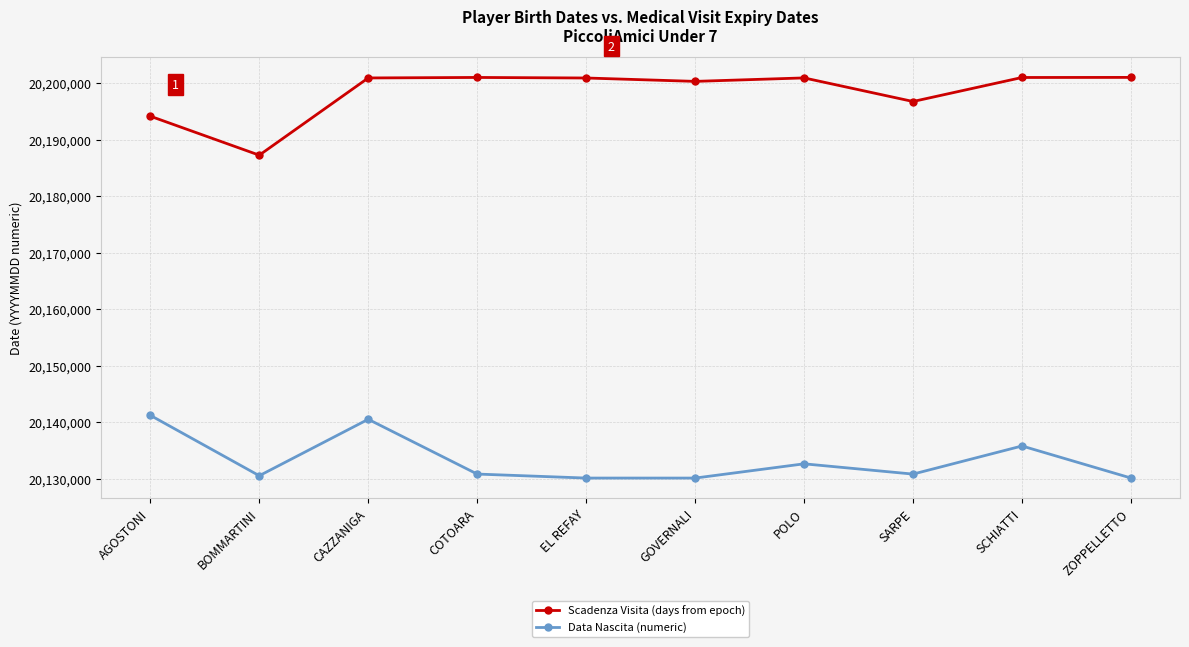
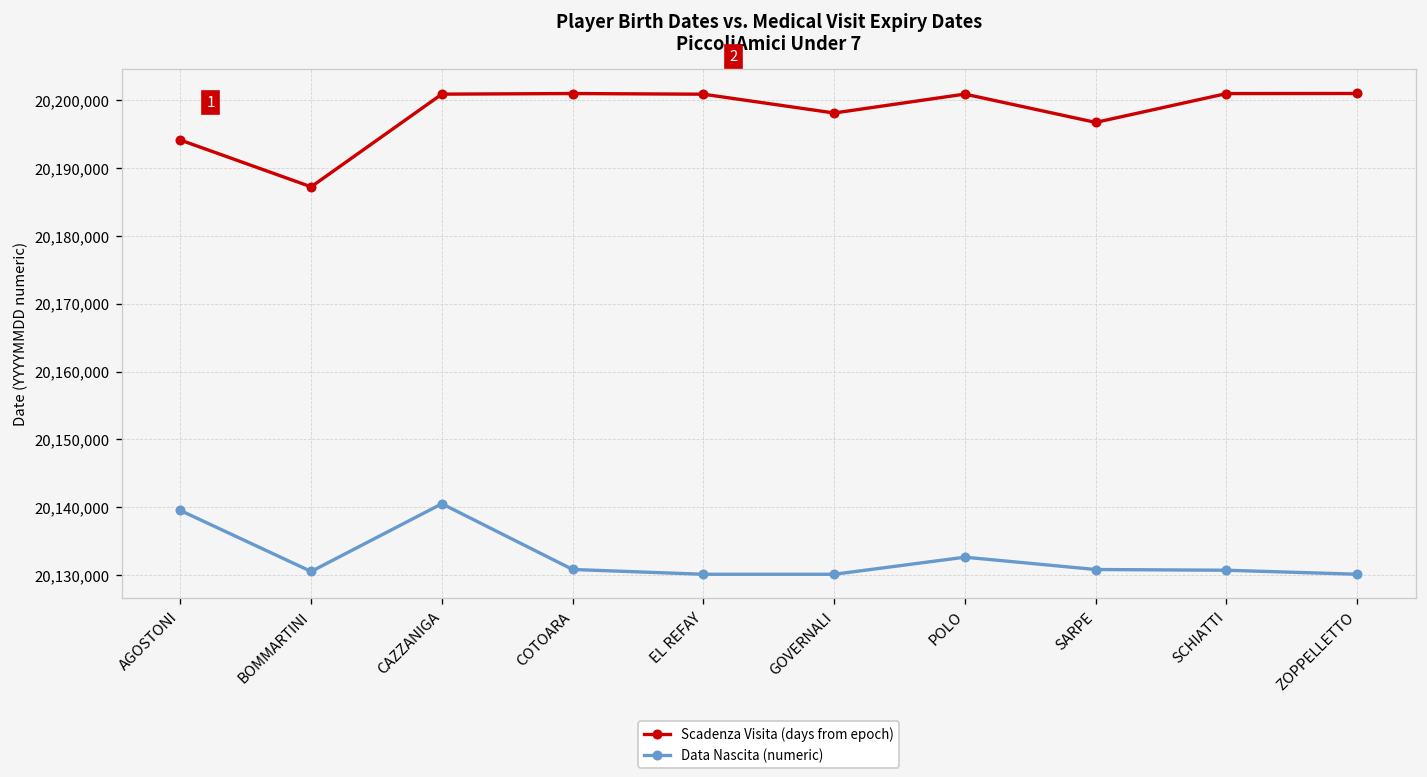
  {
    "Scadenza Visita (days from epoch)": {
      "AGOSTONI": "20,194,000",
      "BOMMARTINI": "20,187,000",
      "CAZZANIGA": "20,201,000",
      "COTOARA": "20,201,000",
      "EL REFAY": "20,201,000",
-     "GOVERNALI": "20,200,000",
+     "GOVERNALI": "20,198,000",
      "POLO": "20,201,000",
      "SARPE": "20,197,000",
      "SCHIATTI": "20,201,000",
      "ZOPPELLETTO": "20,201,000"
    },
    "Data Nascita (numeric)": {
-     "AGOSTONI": "20,141,000",
+     "AGOSTONI": "20,140,000",
      "BOMMARTINI": "20,131,000",
      "CAZZANIGA": "20,141,000",
      "COTOARA": "20,131,000",
      "EL REFAY": "20,130,000",
      "GOVERNALI": "20,130,000",
      "POLO": "20,133,000",
      "SARPE": "20,131,000",
-     "SCHIATTI": "20,136,000",
+     "SCHIATTI": "20,131,000",
      "ZOPPELLETTO": "20,130,000"
    }
  }
